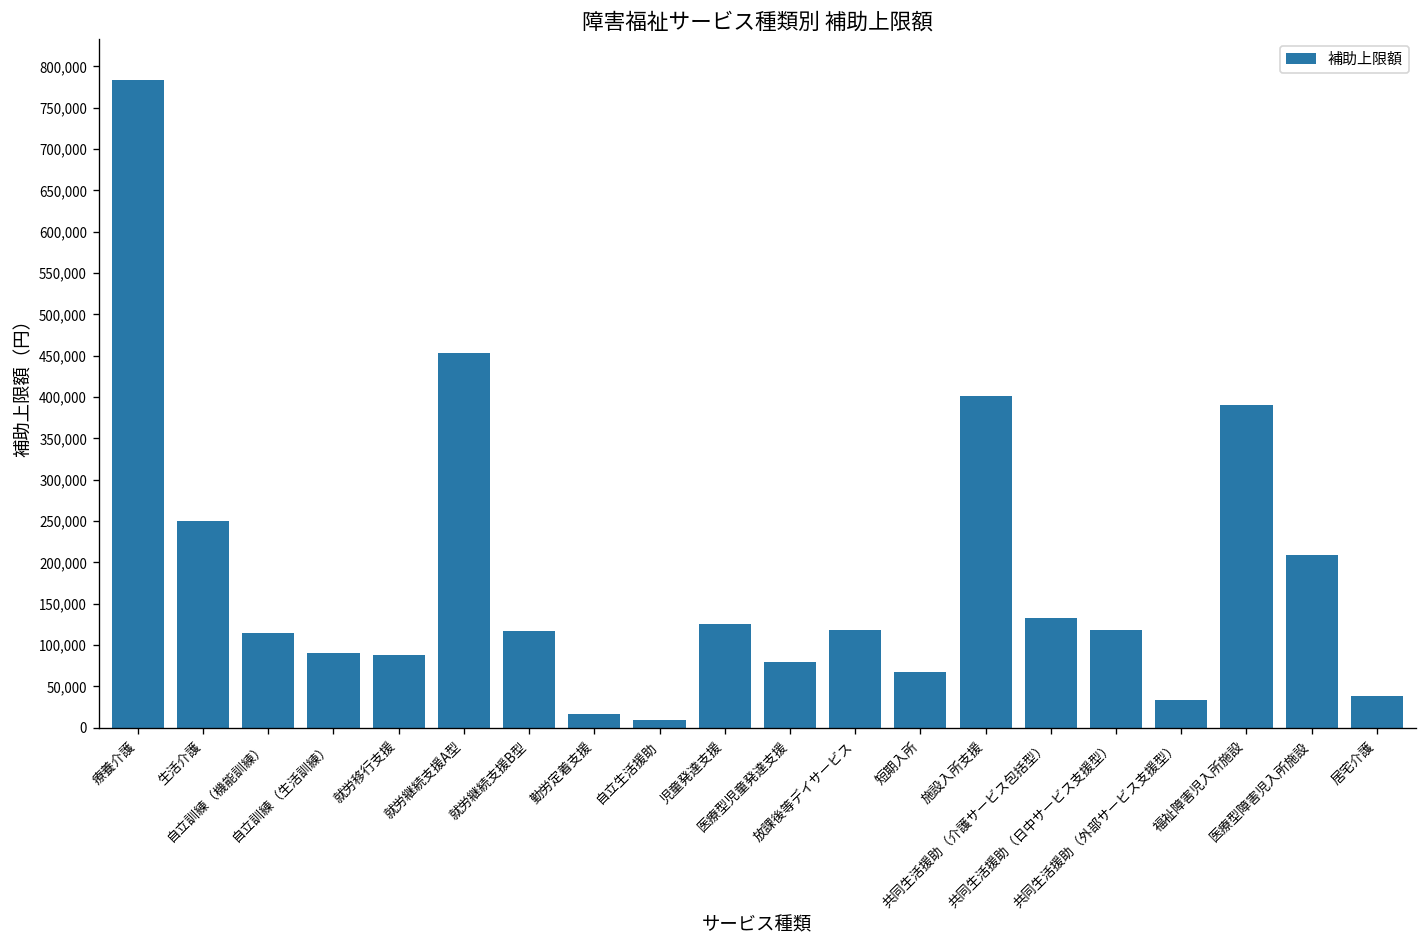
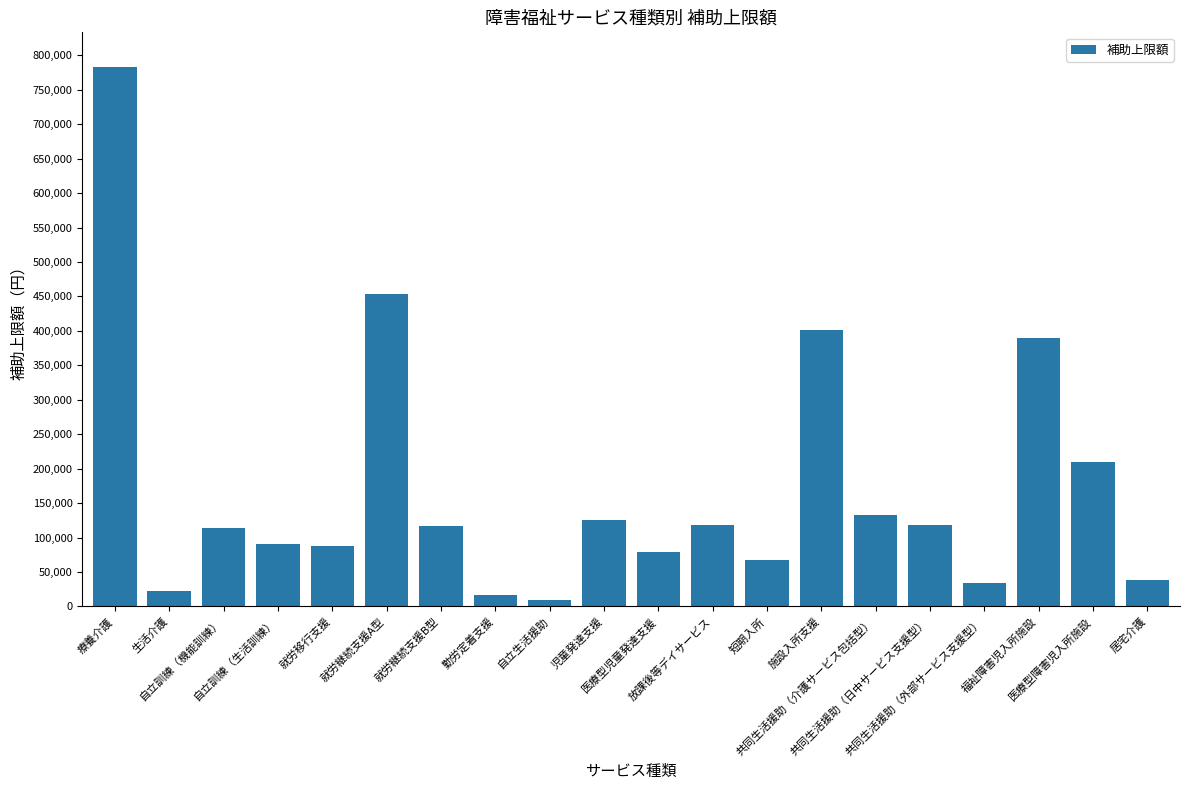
  {
    "療養介護": "780,000",
-   "生活介護": "250,000",
+   "生活介護": "20,000",
    "自立訓練（機能訓練）": "110,000",
    "自立訓練（生活訓練）": "90,000",
    "就労移行支援": "90,000",
    "就労継続支援A型": "450,000",
    "就労継続支援B型": "120,000",
    "勤労定着支援": "20,000",
    "自立生活援助": "10,000",
    "児童発達支援": "130,000",
    "医療型児童発達支援": "80,000",
    "放課後等デイサービス": "120,000",
    "短期入所": "70,000",
    "施設入所支援": "400,000",
    "共同生活援助（介護サービス包括型）": "130,000",
    "共同生活援助（日中サービス支援型）": "120,000",
    "共同生活援助（外部サービス支援型）": "30,000",
    "福祉障害児入所施設": "390,000",
    "医療型障害児入所施設": "210,000",
    "居宅介護": "40,000"
  }
